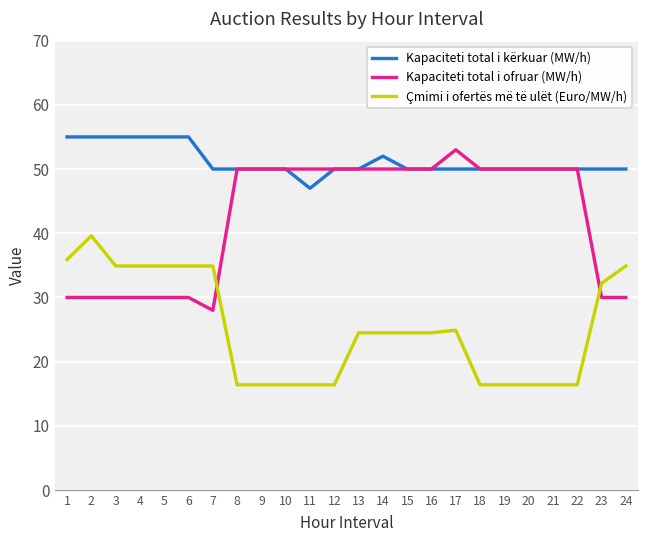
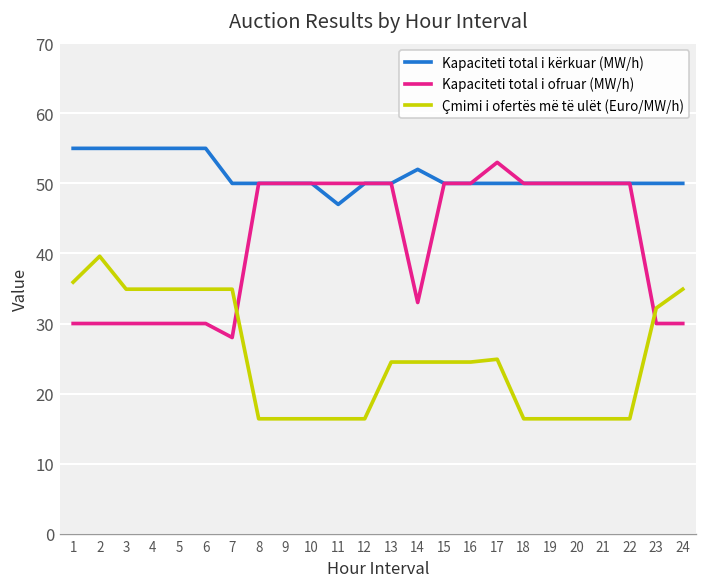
  {
    "Kapaciteti total i kërkuar (MW/h)": {
      "1": 55,
      "2": 55,
      "3": 55,
      "4": 55,
      "5": 55,
      "6": 55,
      "7": 50,
      "11": 47,
      "14": 52,
      "17": 50,
      "23": 50,
      "24": 50
    },
    "Kapaciteti total i ofruar (MW/h)": {
      "1": 30,
      "2": 30,
      "3": 30,
      "4": 30,
      "5": 30,
      "6": 30,
      "7": 28,
      "11": 50,
-     "14": 50,
+     "14": 33,
      "17": 53,
      "23": 30,
      "24": 30
    },
    "Çmimi i ofertës më të ulët (Euro/MW/h)": {
      "1": 36,
      "2": 40,
      "3": 35,
      "4": 35,
      "5": 35,
      "6": 35,
      "7": 35,
      "8": 16,
      "9": 16,
      "10": 16,
      "11": 16,
      "12": 16,
      "13": 25,
      "14": 25,
      "15": 25,
      "16": 25,
      "17": 25,
      "18": 16,
      "19": 16,
      "20": 16,
      "21": 16,
      "22": 16,
      "23": 32,
      "24": 35
    }
  }
